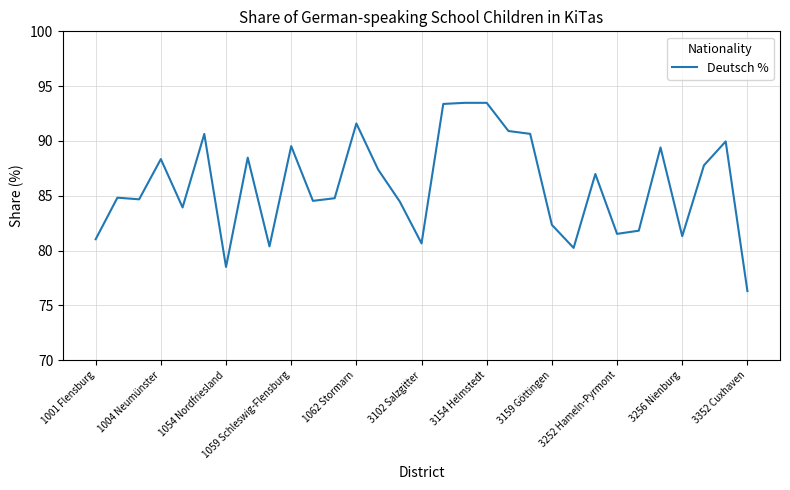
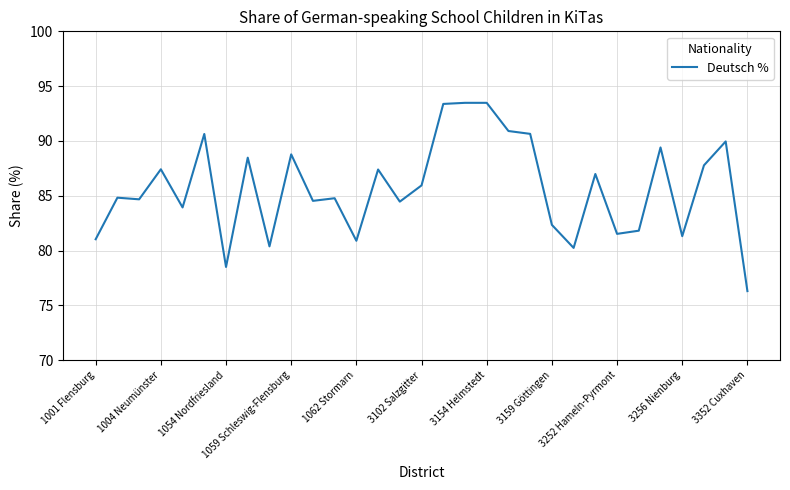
  {
    "1001 Flensburg": 81.0,
-   "1004 Neumünster": 88.4,
+   "1004 Neumünster": 87.4,
    "1054 Nordfriesland": 78.5,
-   "1059 Schleswig-Flensburg": 89.5,
-   "1062 Stormarn": 91.6,
-   "3102 Salzgitter": 80.7,
+   "1059 Schleswig-Flensburg": 88.8,
+   "1062 Stormarn": 80.9,
+   "3102 Salzgitter": 86.0,
    "3154 Helmstedt": 93.5,
    "3159 Göttingen": 82.4,
    "3252 Hameln-Pyrmont": 81.5,
    "3256 Nienburg": 81.3,
    "3352 Cuxhaven": 76.3
  }
